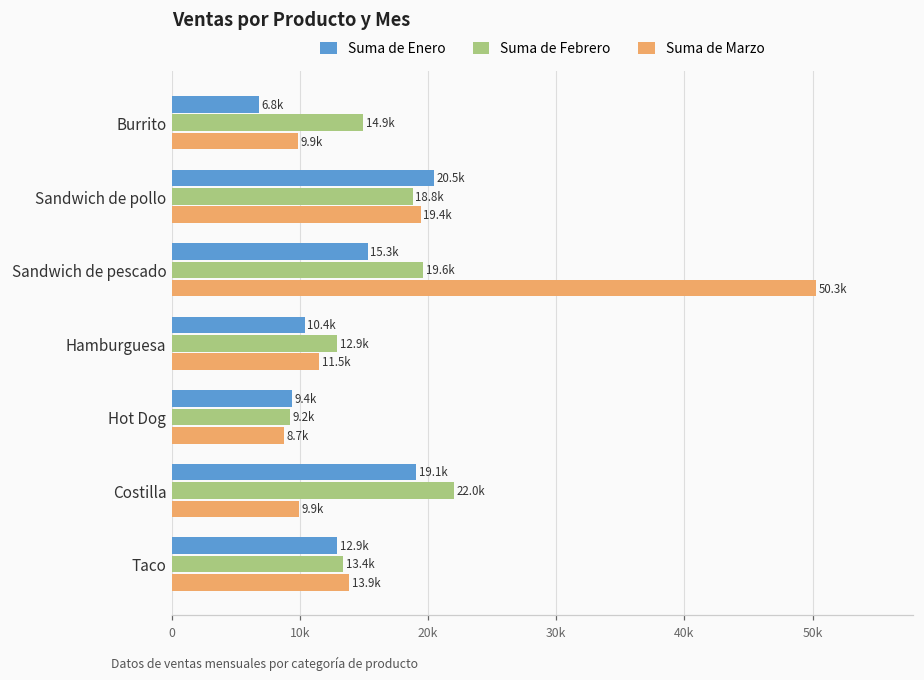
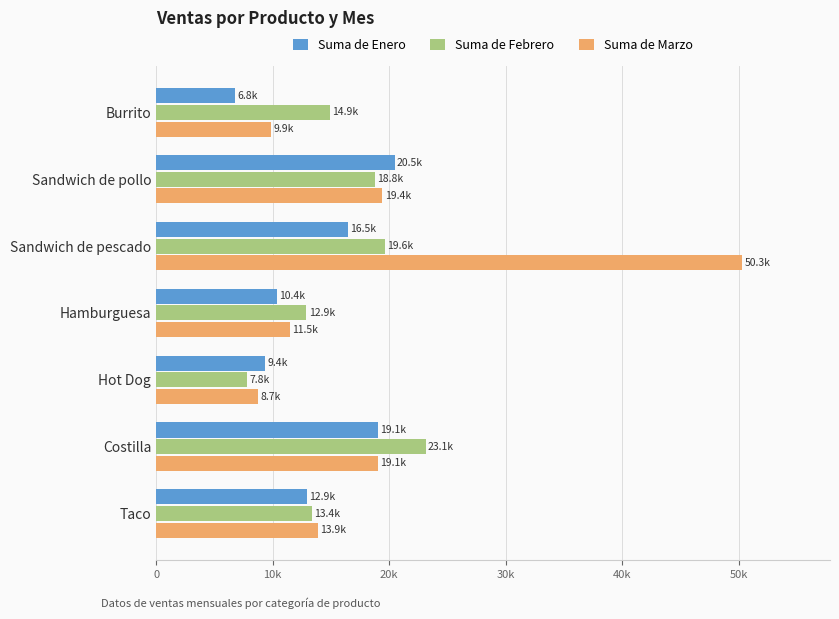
  {
    "Suma de Enero": {
      "Burrito": "6.8k",
      "Sandwich de pollo": "20.5k",
-     "Sandwich de pescado": "15.3k",
+     "Sandwich de pescado": "16.5k",
      "Hamburguesa": "10.4k",
      "Hot Dog": "9.4k",
      "Costilla": "19.1k",
      "Taco": "12.9k"
    },
    "Suma de Febrero": {
      "Burrito": "14.9k",
      "Sandwich de pollo": "18.8k",
      "Sandwich de pescado": "19.6k",
      "Hamburguesa": "12.9k",
-     "Hot Dog": "9.2k",
-     "Costilla": "22.0k",
+     "Hot Dog": "7.8k",
+     "Costilla": "23.1k",
      "Taco": "13.4k"
    },
    "Suma de Marzo": {
      "Burrito": "9.9k",
      "Sandwich de pollo": "19.4k",
      "Sandwich de pescado": "50.3k",
      "Hamburguesa": "11.5k",
      "Hot Dog": "8.7k",
-     "Costilla": "9.9k",
+     "Costilla": "19.1k",
      "Taco": "13.9k"
    }
  }
